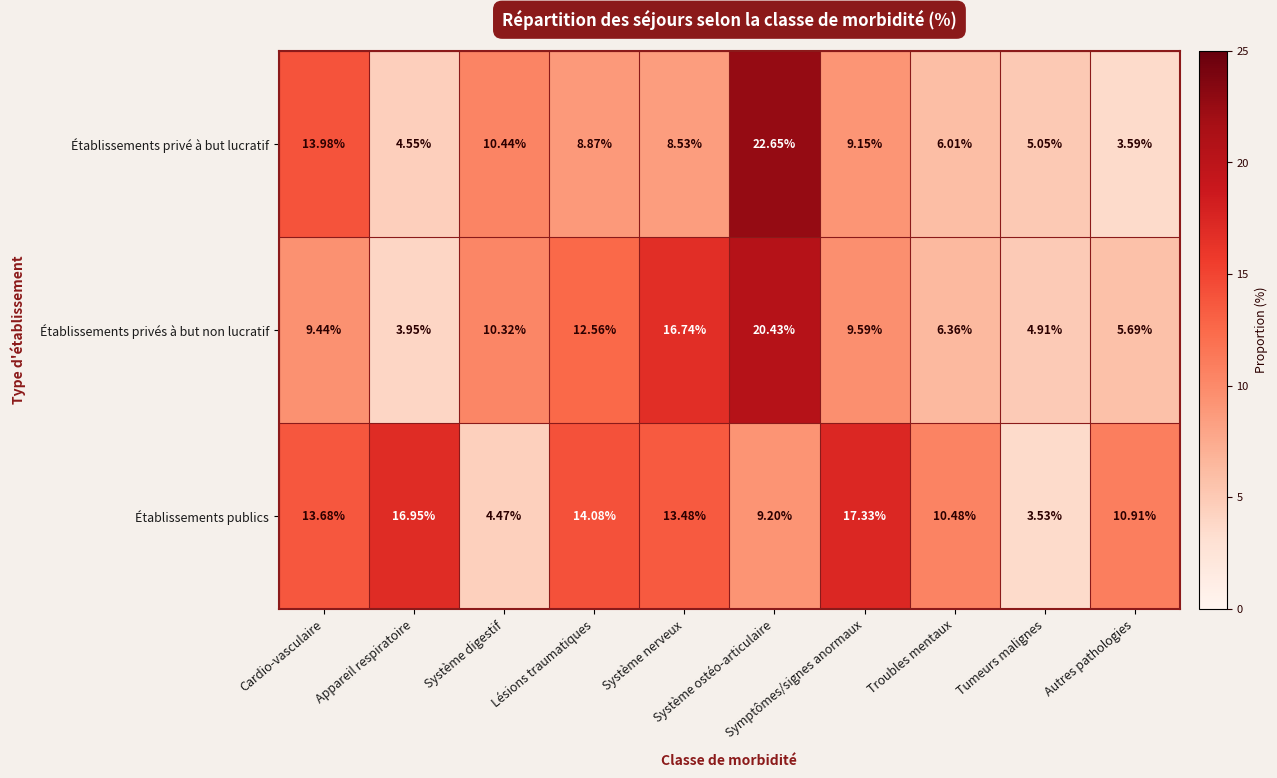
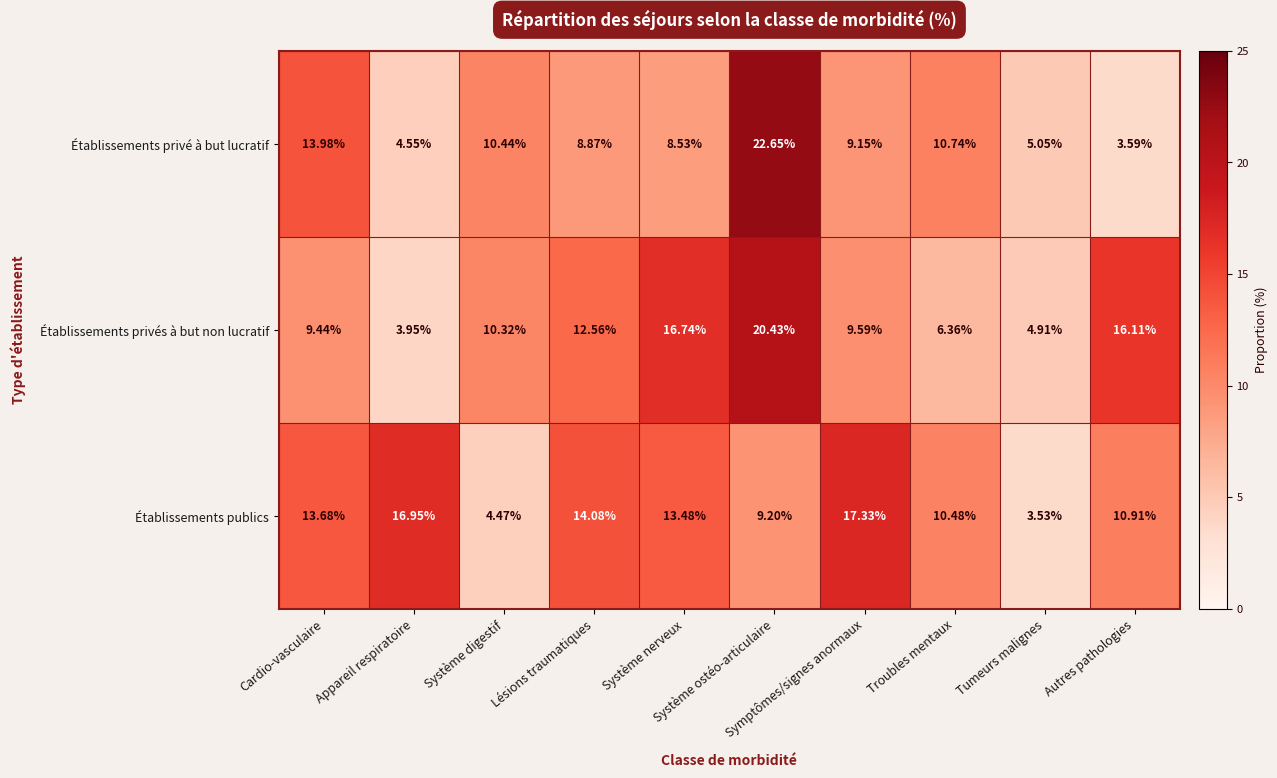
  {
    "Établissements privé à but lucratif": {
      "Cardio-vasculaire": "13.98%",
      "Appareil respiratoire": "4.55%",
      "Système digestif": "10.44%",
      "Lésions traumatiques": "8.87%",
      "Système nerveux": "8.53%",
      "Système ostéo-articulaire": "22.65%",
      "Symptômes/signes anormaux": "9.15%",
-     "Troubles mentaux": "6.01%",
+     "Troubles mentaux": "10.74%",
      "Tumeurs malignes": "5.05%",
      "Autres pathologies": "3.59%"
    },
    "Établissements privés à but non lucratif": {
      "Cardio-vasculaire": "9.44%",
      "Appareil respiratoire": "3.95%",
      "Système digestif": "10.32%",
      "Lésions traumatiques": "12.56%",
      "Système nerveux": "16.74%",
      "Système ostéo-articulaire": "20.43%",
      "Symptômes/signes anormaux": "9.59%",
      "Troubles mentaux": "6.36%",
      "Tumeurs malignes": "4.91%",
-     "Autres pathologies": "5.69%"
+     "Autres pathologies": "16.11%"
    },
    "Établissements publics": {
      "Cardio-vasculaire": "13.68%",
      "Appareil respiratoire": "16.95%",
      "Système digestif": "4.47%",
      "Lésions traumatiques": "14.08%",
      "Système nerveux": "13.48%",
      "Système ostéo-articulaire": "9.20%",
      "Symptômes/signes anormaux": "17.33%",
      "Troubles mentaux": "10.48%",
      "Tumeurs malignes": "3.53%",
      "Autres pathologies": "10.91%"
    }
  }
